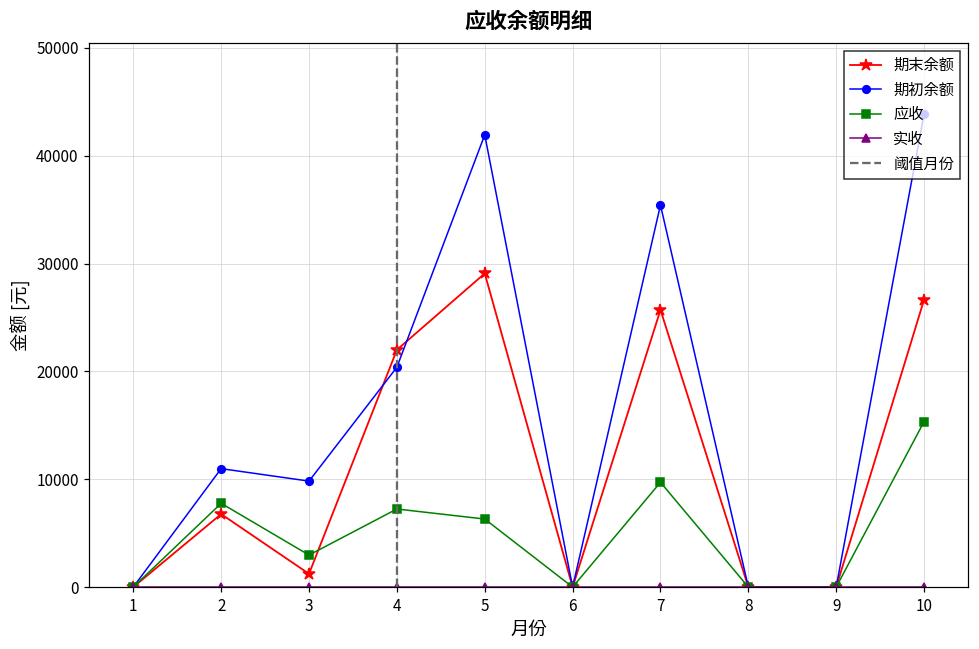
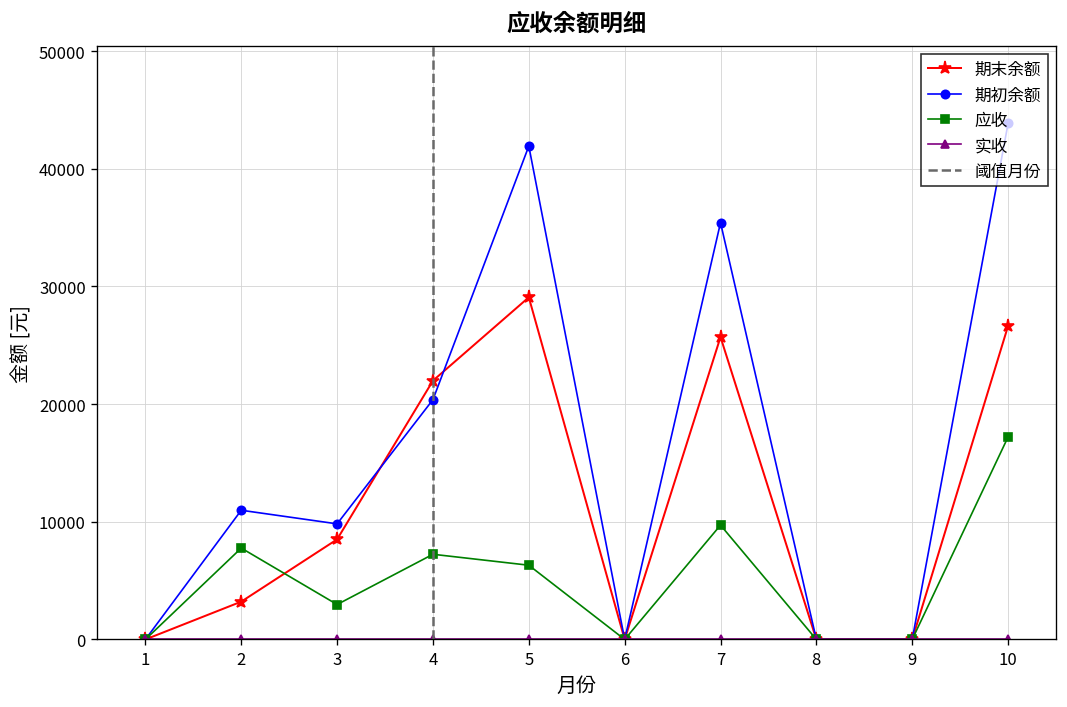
  {
    "期末余额": {
-     "2": 7000,
-     "3": 1000,
+     "2": 3000,
+     "3": 9000,
      "4": 22000,
      "5": 29000,
      "7": 26000,
      "10": 27000
    },
    "期初余额": {
      "2": 11000,
      "3": 10000,
      "4": 20000,
      "5": 42000,
      "7": 35000
    },
    "应收": {
      "2": 8000,
      "3": 3000,
      "4": 7000,
      "5": 6000,
      "7": 10000,
-     "10": 15000
+     "10": 17000
    },
    "实收": {
      "2": 0,
      "3": 0,
      "4": 0,
      "5": 0,
      "7": 0,
      "10": 0
    }
  }
